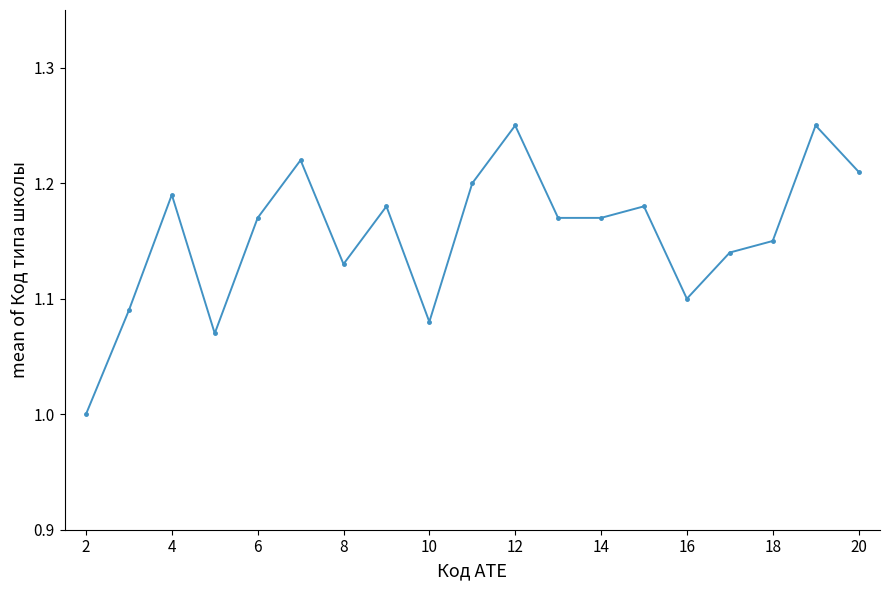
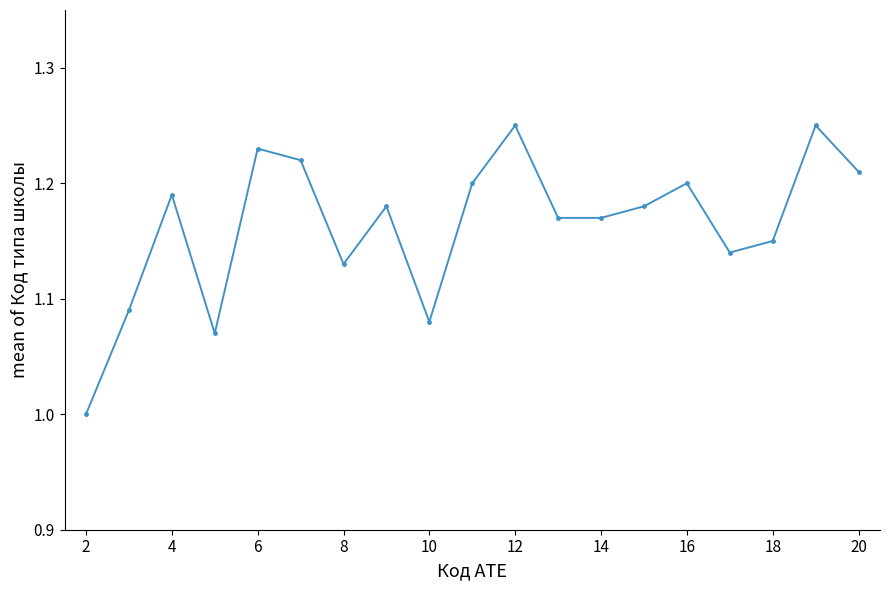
  {
    "2": 1.00,
    "4": 1.19,
-   "6": 1.17,
+   "6": 1.23,
    "8": 1.13,
    "10": 1.08,
    "12": 1.25,
    "14": 1.17,
-   "16": 1.1,
+   "16": 1.2,
    "18": 1.15,
    "20": 1.21
  }
